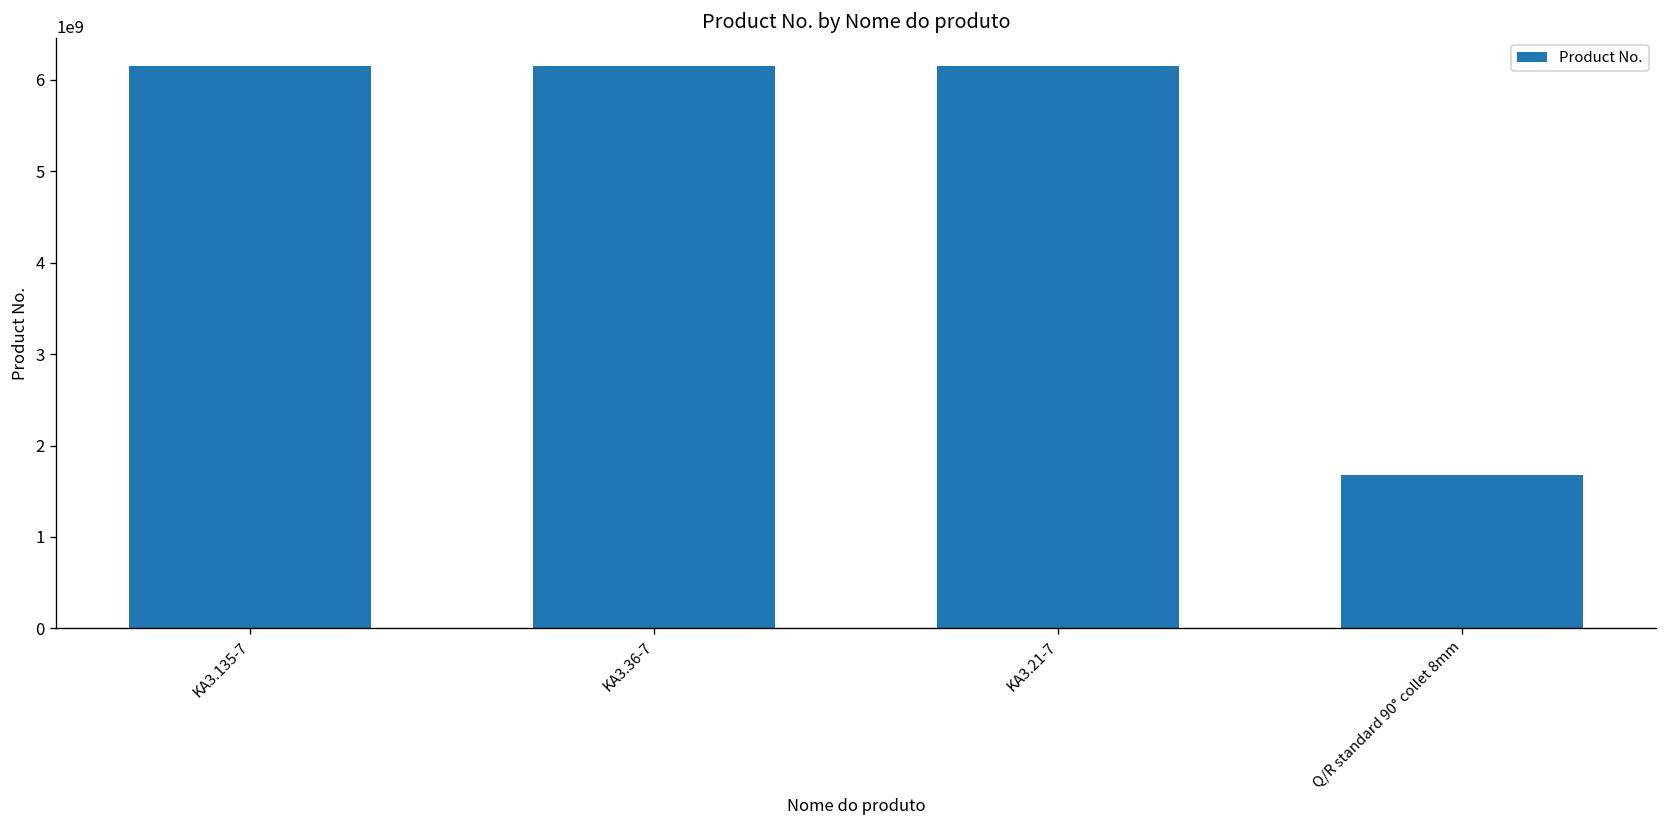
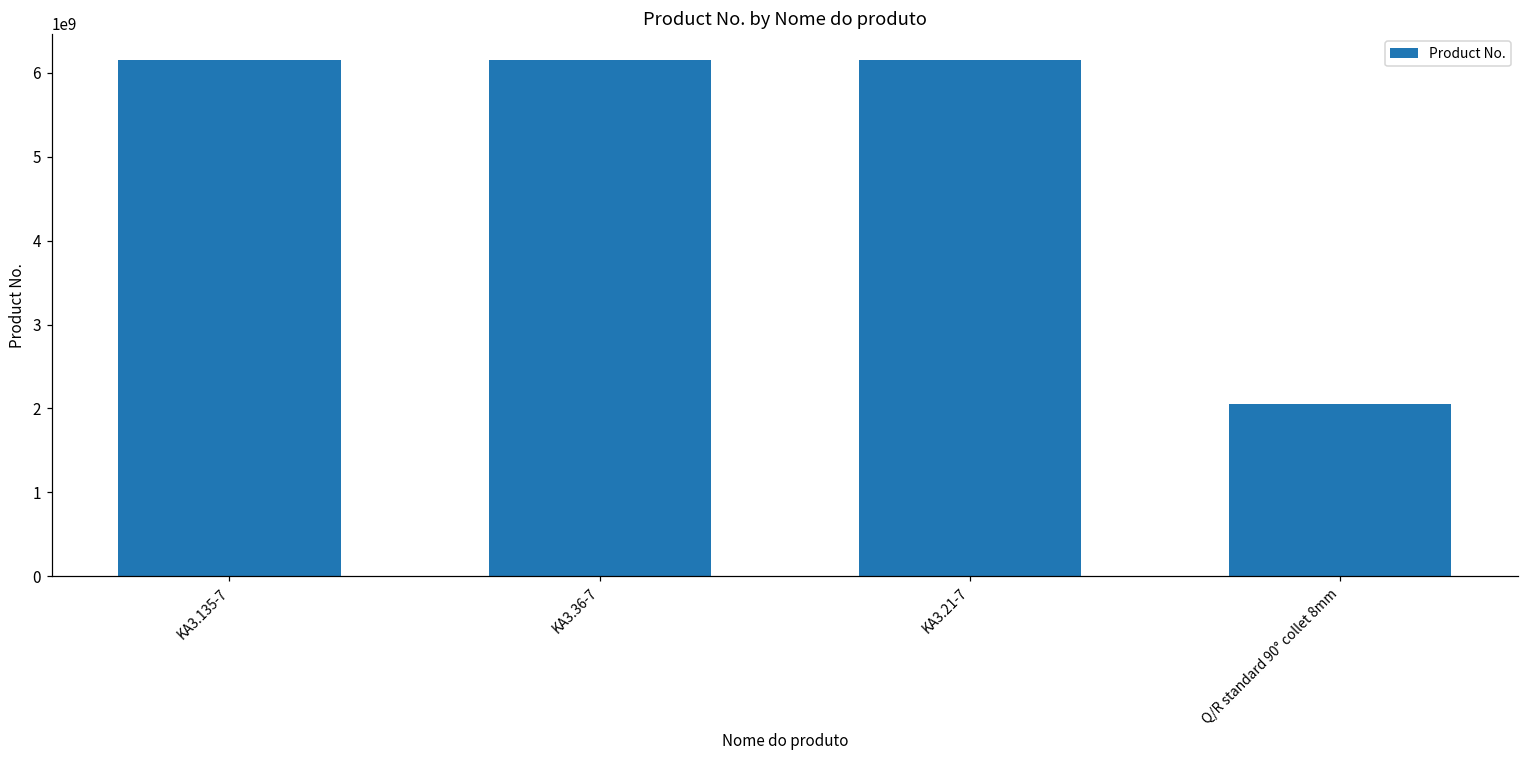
  {
    "KA3.135-7": 6200000000,
    "KA3.36-7": 6200000000,
    "KA3.21-7": 6200000000,
-   "Q/R standard 90° collet 8mm": 1700000000
+   "Q/R standard 90° collet 8mm": 2100000000
  }
